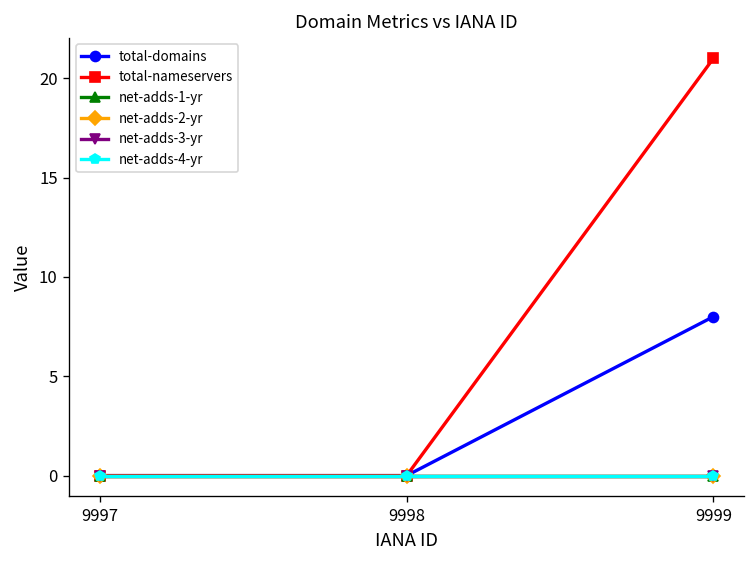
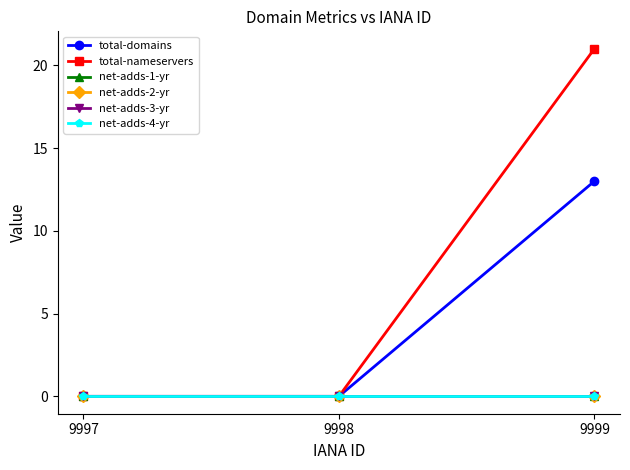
  {
    "total-domains": {
-     "9999": 8
+     "9999": 13
    },
    "total-nameservers": {
      "9999": 21
    },
    "net-adds-4-yr": {
      "9999": 0
    }
  }
